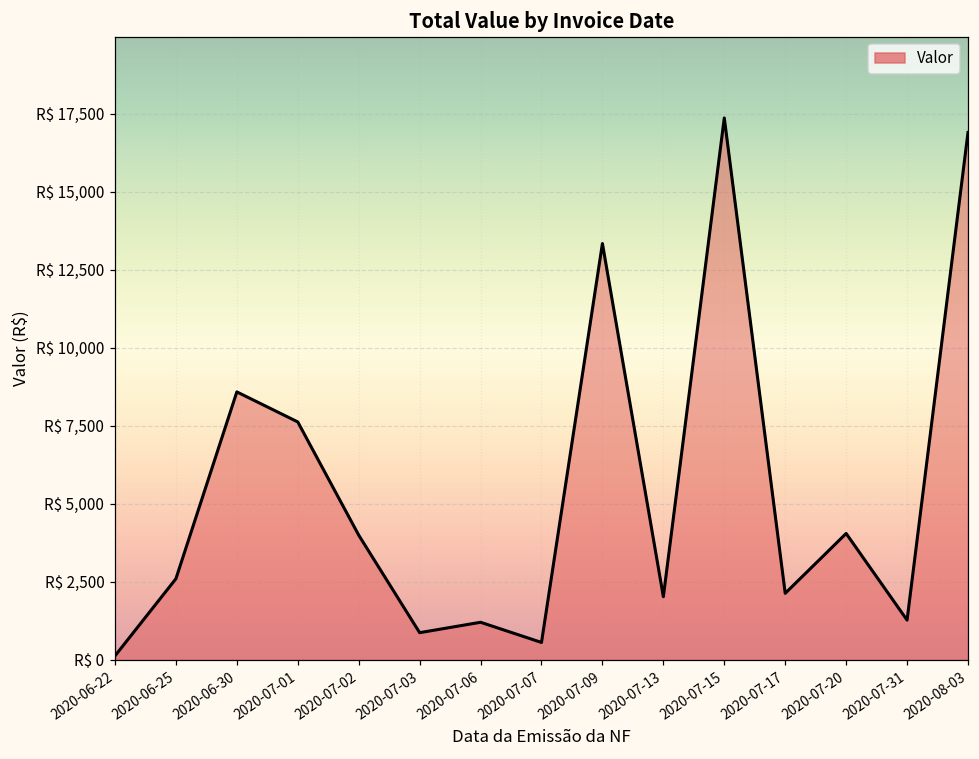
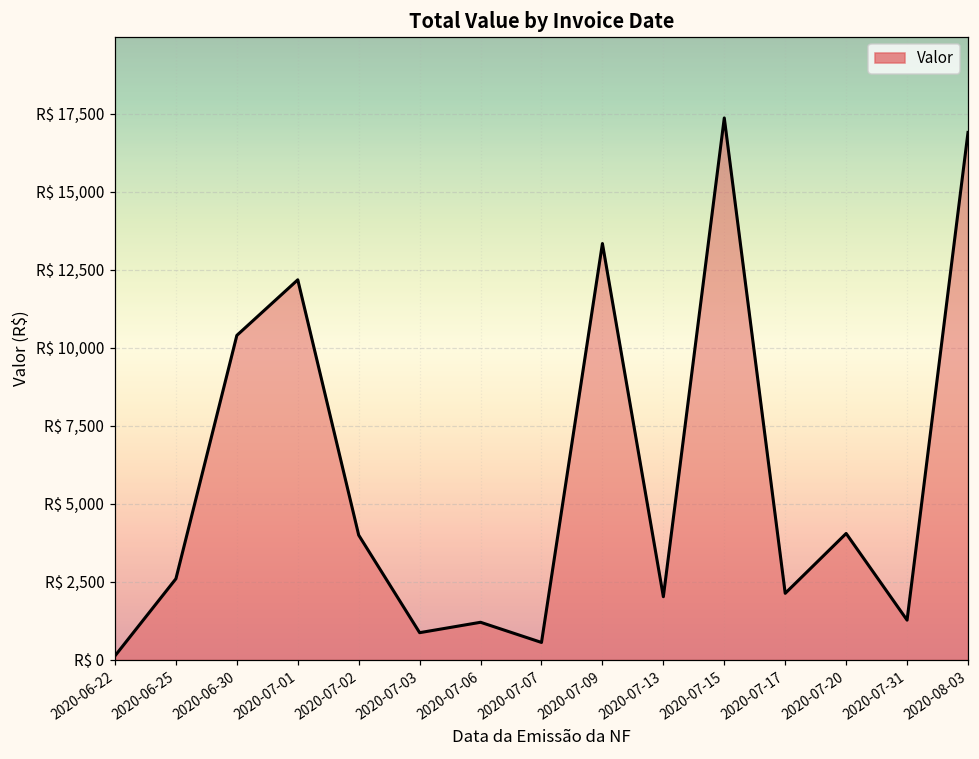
  {
    "2020-06-22": "R$ 100",
    "2020-06-25": "R$ 2,600",
-   "2020-06-30": "R$ 8,600",
-   "2020-07-01": "R$ 7,600",
+   "2020-06-30": "R$ 10,400",
+   "2020-07-01": "R$ 12,200",
    "2020-07-02": "R$ 4,000",
    "2020-07-03": "R$ 900",
    "2020-07-06": "R$ 1,200",
    "2020-07-07": "R$ 600",
    "2020-07-09": "R$ 13,300",
    "2020-07-13": "R$ 2,000",
    "2020-07-15": "R$ 17,400",
    "2020-07-17": "R$ 2,100",
    "2020-07-20": "R$ 4,100",
    "2020-07-31": "R$ 1,300",
    "2020-08-03": "R$ 16,900"
  }
